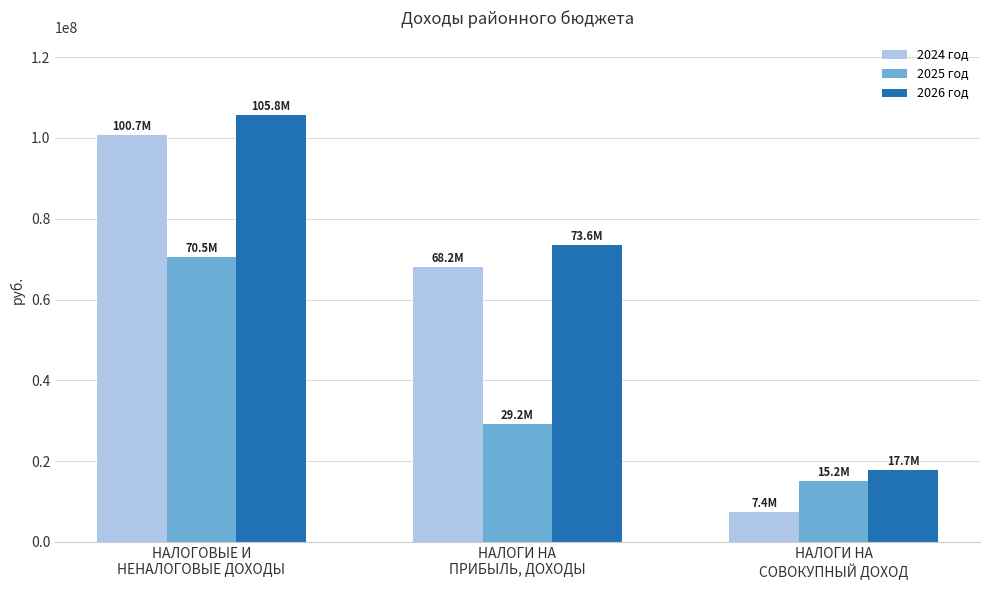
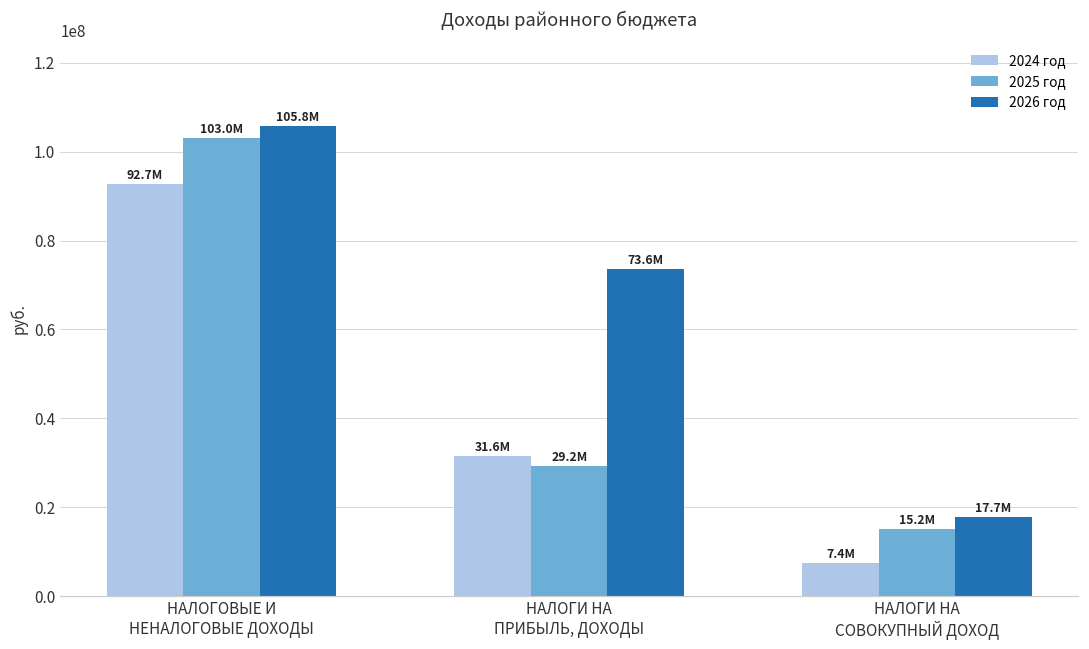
  {
    "2024 год": {
-     "НАЛОГОВЫЕ И НЕНАЛОГОВЫЕ ДОХОДЫ": "100.7M",
-     "НАЛОГИ НА ПРИБЫЛЬ, ДОХОДЫ": "68.2M",
+     "НАЛОГОВЫЕ И НЕНАЛОГОВЫЕ ДОХОДЫ": "92.7M",
+     "НАЛОГИ НА ПРИБЫЛЬ, ДОХОДЫ": "31.6M",
      "НАЛОГИ НА СОВОКУПНЫЙ ДОХОД": "7.4M"
    },
    "2025 год": {
-     "НАЛОГОВЫЕ И НЕНАЛОГОВЫЕ ДОХОДЫ": "70.5M",
+     "НАЛОГОВЫЕ И НЕНАЛОГОВЫЕ ДОХОДЫ": "103.0M",
      "НАЛОГИ НА ПРИБЫЛЬ, ДОХОДЫ": "29.2M",
      "НАЛОГИ НА СОВОКУПНЫЙ ДОХОД": "15.2M"
    },
    "2026 год": {
      "НАЛОГОВЫЕ И НЕНАЛОГОВЫЕ ДОХОДЫ": "105.8M",
      "НАЛОГИ НА ПРИБЫЛЬ, ДОХОДЫ": "73.6M",
      "НАЛОГИ НА СОВОКУПНЫЙ ДОХОД": "17.7M"
    }
  }
